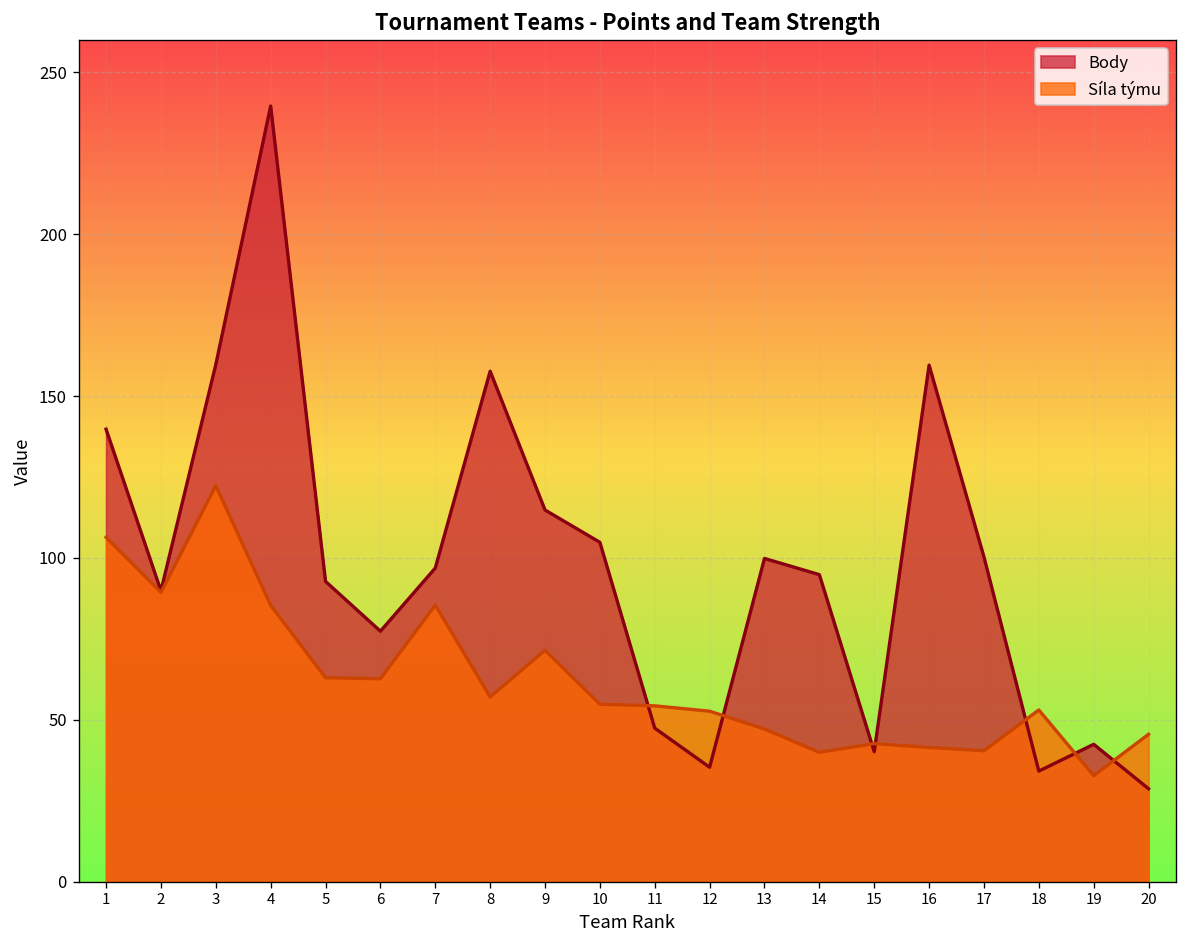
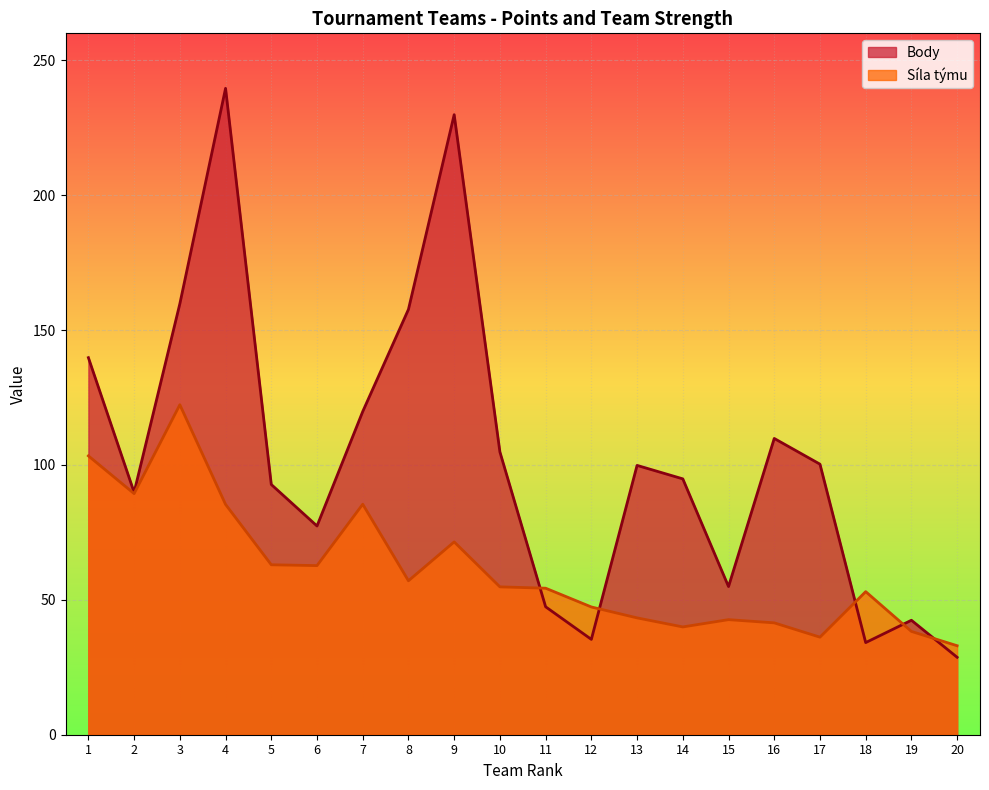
  {
    "Body": {
      "1": 140,
      "3": 160,
      "4": 240,
      "5": 93,
      "6": 77,
-     "7": 97,
+     "7": 120,
      "8": 158,
-     "9": 115,
+     "9": 230,
      "10": 105,
      "11": 47,
      "12": 35,
      "13": 100,
      "14": 95,
-     "15": 40,
-     "16": 160,
+     "15": 55,
+     "16": 110,
      "17": 100,
      "18": 34,
      "19": 42,
      "20": 29
    },
    "Síla týmu": {
-     "1": 106,
+     "1": 103,
      "3": 122,
      "4": 85,
      "5": 63,
      "6": 63,
      "7": 85,
      "8": 57,
      "9": 71,
      "10": 55,
      "11": 54,
-     "12": 53,
-     "13": 47,
+     "12": 47,
+     "13": 43,
      "14": 40,
      "15": 43,
      "16": 41,
-     "17": 40,
+     "17": 36,
      "18": 53,
-     "19": 33,
-     "20": 46
+     "19": 38,
+     "20": 33
    }
  }
